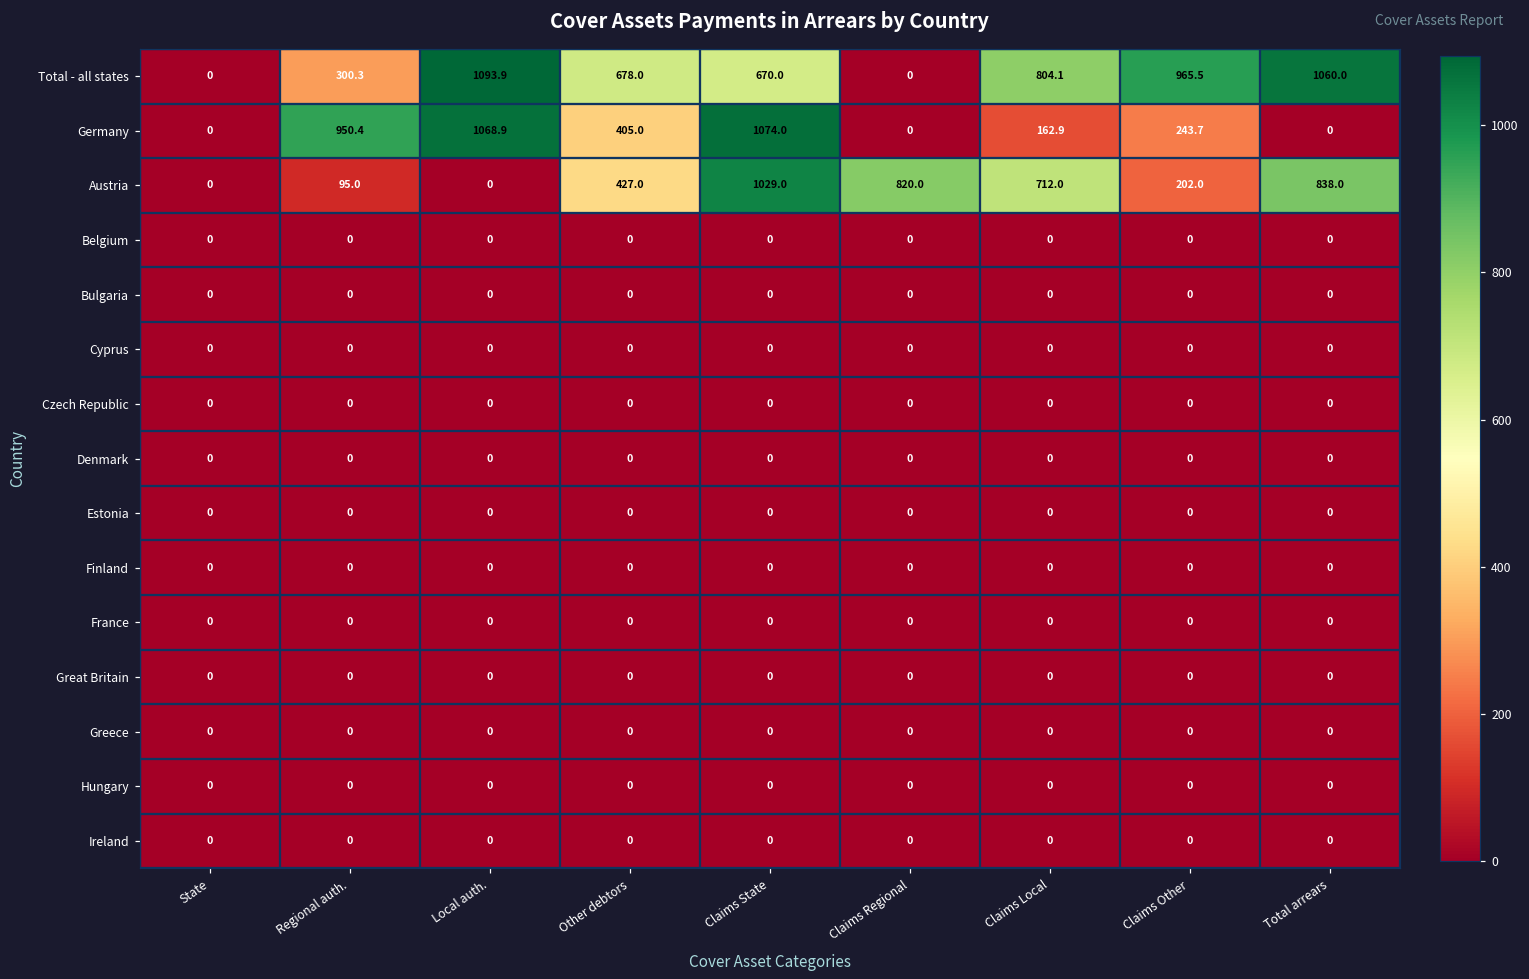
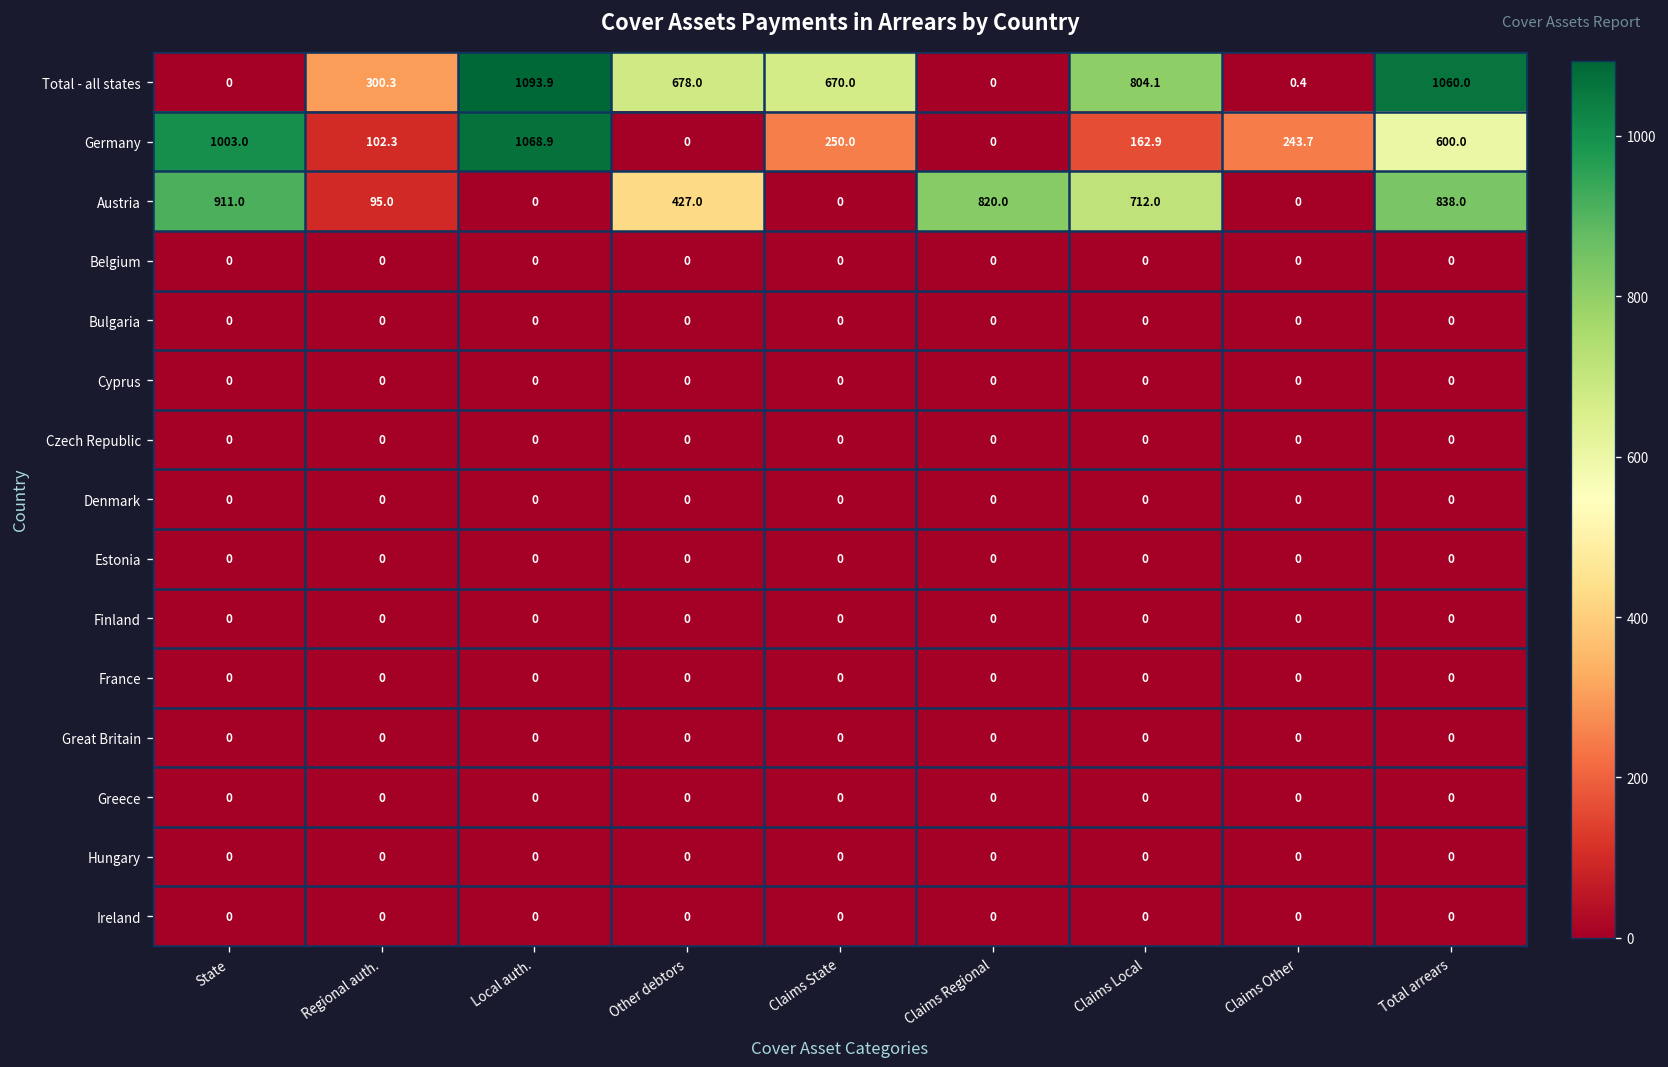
  {
    "Total - all states": {
      "State": 0,
      "Regional auth.": 300.3,
      "Local auth.": 1093.9,
      "Other debtors": 678.0,
      "Claims State": 670.0,
      "Claims Regional": 0,
      "Claims Local": 804.1,
-     "Claims Other": 965.5,
+     "Claims Other": 0.4,
      "Total arrears": 1060.0
    },
    "Germany": {
-     "State": 0,
-     "Regional auth.": 950.4,
+     "State": 1003.0,
+     "Regional auth.": 102.3,
      "Local auth.": 1068.9,
-     "Other debtors": 405.0,
-     "Claims State": 1074.0,
+     "Other debtors": 0,
+     "Claims State": 250.0,
      "Claims Regional": 0,
      "Claims Local": 162.9,
      "Claims Other": 243.7,
-     "Total arrears": 0
+     "Total arrears": 600.0
    },
    "Austria": {
-     "State": 0,
+     "State": 911.0,
      "Regional auth.": 95.0,
      "Local auth.": 0,
      "Other debtors": 427.0,
-     "Claims State": 1029.0,
+     "Claims State": 0,
      "Claims Regional": 820.0,
      "Claims Local": 712.0,
-     "Claims Other": 202.0,
+     "Claims Other": 0,
      "Total arrears": 838.0
    },
    "Belgium": {
      "State": 0,
      "Regional auth.": 0,
      "Local auth.": 0,
      "Other debtors": 0,
      "Claims State": 0,
      "Claims Regional": 0,
      "Claims Local": 0,
      "Claims Other": 0,
      "Total arrears": 0
    },
    "Bulgaria": {
      "State": 0,
      "Regional auth.": 0,
      "Local auth.": 0,
      "Other debtors": 0,
      "Claims State": 0,
      "Claims Regional": 0,
      "Claims Local": 0,
      "Claims Other": 0,
      "Total arrears": 0
    },
    "Cyprus": {
      "State": 0,
      "Regional auth.": 0,
      "Local auth.": 0,
      "Other debtors": 0,
      "Claims State": 0,
      "Claims Regional": 0,
      "Claims Local": 0,
      "Claims Other": 0,
      "Total arrears": 0
    },
    "Czech Republic": {
      "State": 0,
      "Regional auth.": 0,
      "Local auth.": 0,
      "Other debtors": 0,
      "Claims State": 0,
      "Claims Regional": 0,
      "Claims Local": 0,
      "Claims Other": 0,
      "Total arrears": 0
    },
    "Denmark": {
      "State": 0,
      "Regional auth.": 0,
      "Local auth.": 0,
      "Other debtors": 0,
      "Claims State": 0,
      "Claims Regional": 0,
      "Claims Local": 0,
      "Claims Other": 0,
      "Total arrears": 0
    },
    "Estonia": {
      "State": 0,
      "Regional auth.": 0,
      "Local auth.": 0,
      "Other debtors": 0,
      "Claims State": 0,
      "Claims Regional": 0,
      "Claims Local": 0,
      "Claims Other": 0,
      "Total arrears": 0
    },
    "Finland": {
      "State": 0,
      "Regional auth.": 0,
      "Local auth.": 0,
      "Other debtors": 0,
      "Claims State": 0,
      "Claims Regional": 0,
      "Claims Local": 0,
      "Claims Other": 0,
      "Total arrears": 0
    },
    "France": {
      "State": 0,
      "Regional auth.": 0,
      "Local auth.": 0,
      "Other debtors": 0,
      "Claims State": 0,
      "Claims Regional": 0,
      "Claims Local": 0,
      "Claims Other": 0,
      "Total arrears": 0
    },
    "Great Britain": {
      "State": 0,
      "Regional auth.": 0,
      "Local auth.": 0,
      "Other debtors": 0,
      "Claims State": 0,
      "Claims Regional": 0,
      "Claims Local": 0,
      "Claims Other": 0,
      "Total arrears": 0
    },
    "Greece": {
      "State": 0,
      "Regional auth.": 0,
      "Local auth.": 0,
      "Other debtors": 0,
      "Claims State": 0,
      "Claims Regional": 0,
      "Claims Local": 0,
      "Claims Other": 0,
      "Total arrears": 0
    },
    "Hungary": {
      "State": 0,
      "Regional auth.": 0,
      "Local auth.": 0,
      "Other debtors": 0,
      "Claims State": 0,
      "Claims Regional": 0,
      "Claims Local": 0,
      "Claims Other": 0,
      "Total arrears": 0
    },
    "Ireland": {
      "State": 0,
      "Regional auth.": 0,
      "Local auth.": 0,
      "Other debtors": 0,
      "Claims State": 0,
      "Claims Regional": 0,
      "Claims Local": 0,
      "Claims Other": 0,
      "Total arrears": 0
    }
  }
